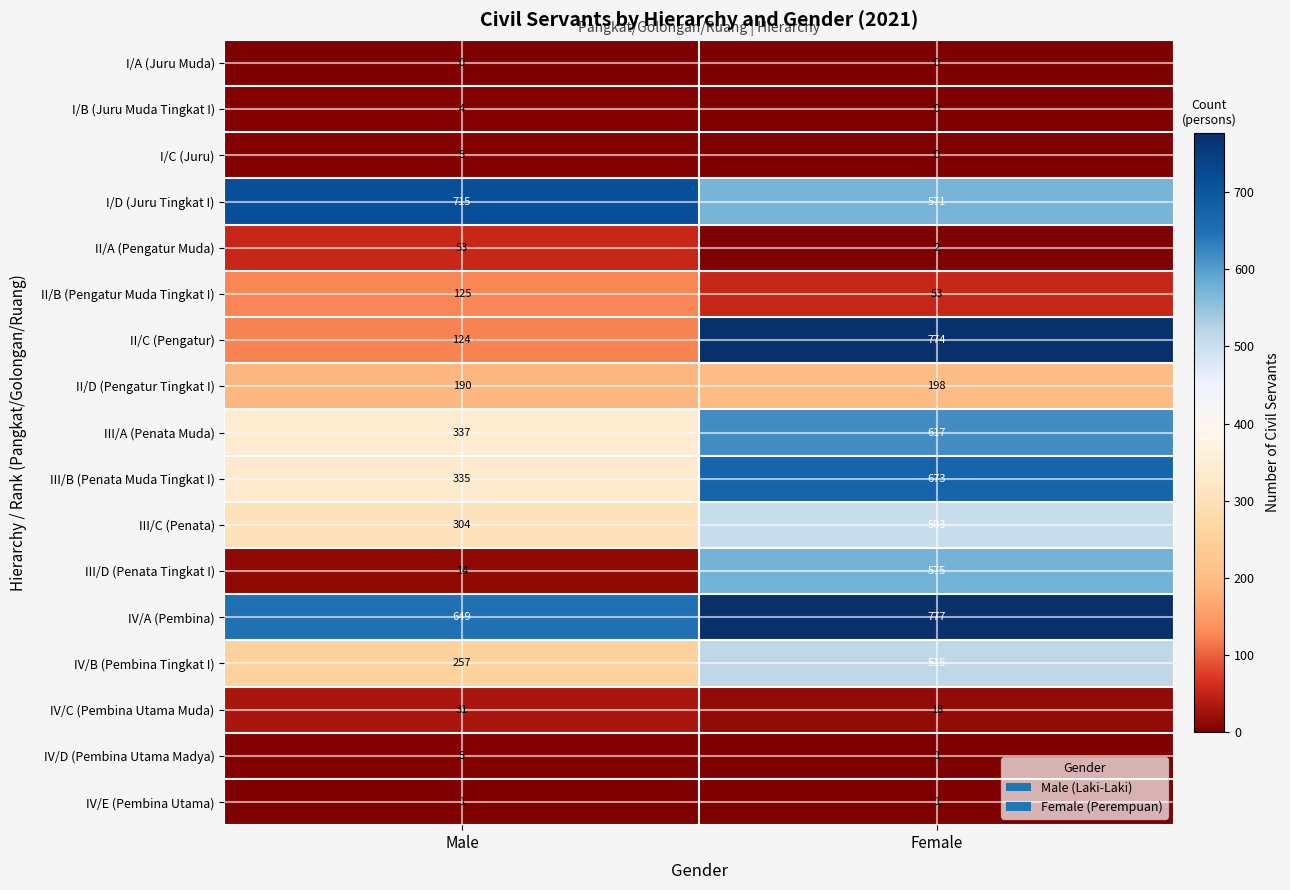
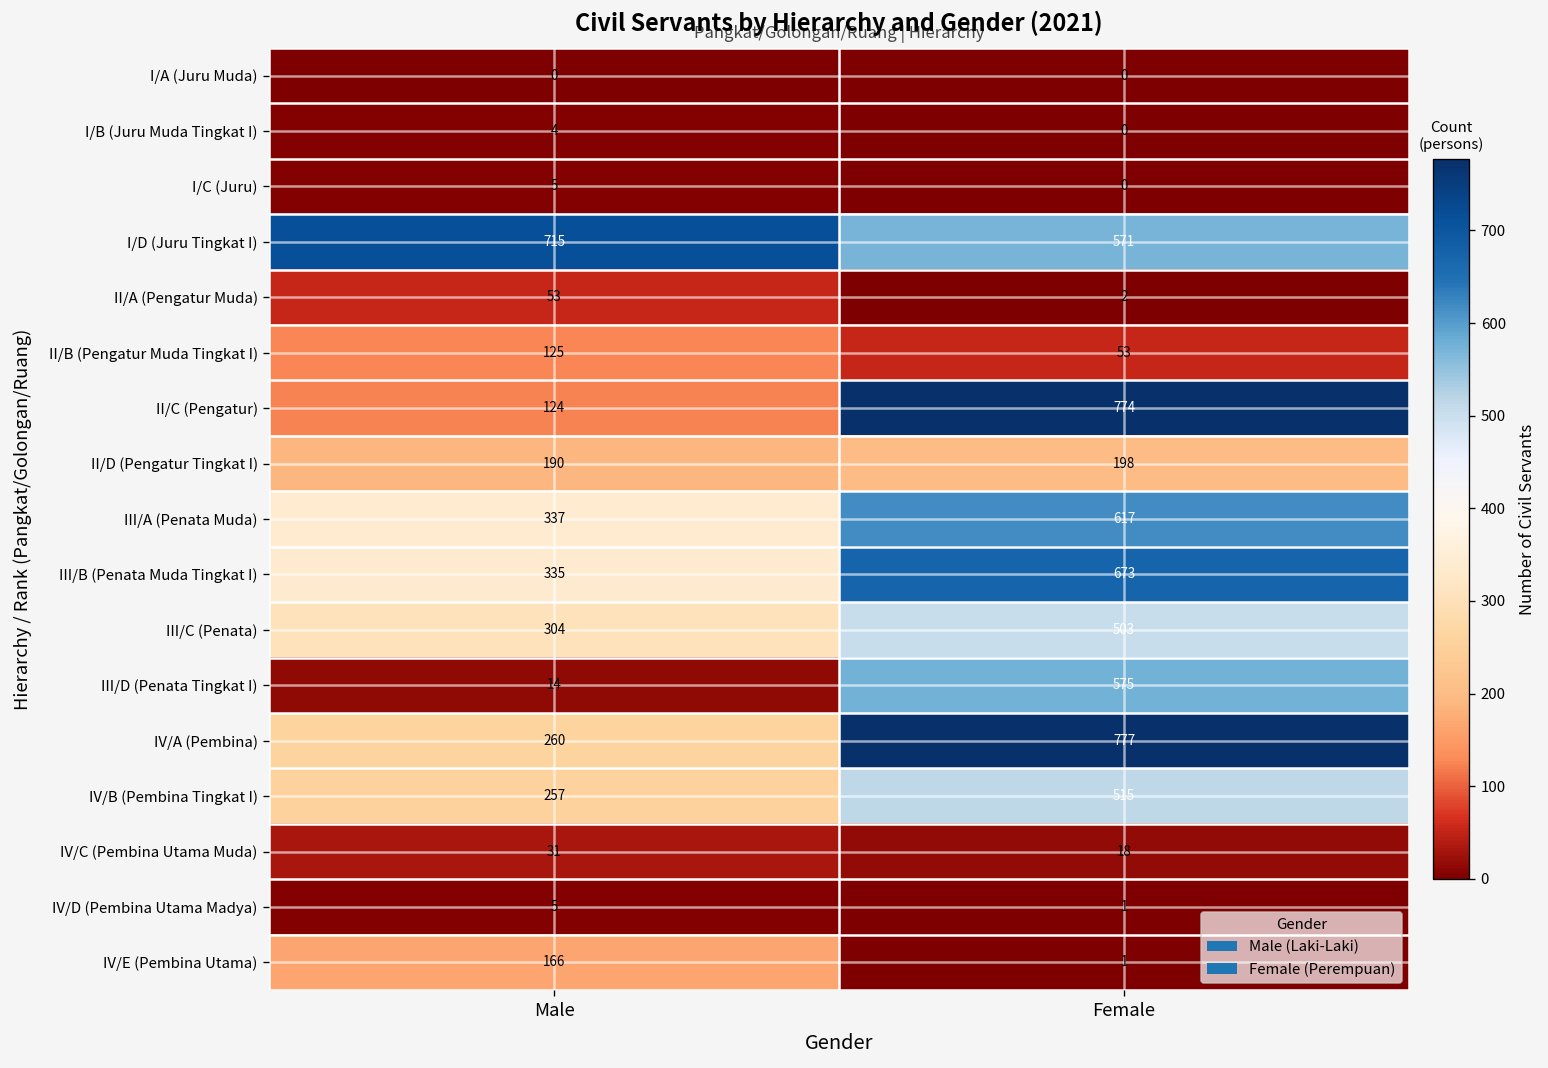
  {
    "I/A (Juru Muda)": {
      "Male": 0,
      "Female": 0
    },
    "I/B (Juru Muda Tingkat I)": {
      "Male": 4,
      "Female": 0
    },
    "I/C (Juru)": {
      "Male": 5,
      "Female": 0
    },
    "I/D (Juru Tingkat I)": {
      "Male": 715,
      "Female": 571
    },
    "II/A (Pengatur Muda)": {
      "Male": 53,
      "Female": 2
    },
    "II/B (Pengatur Muda Tingkat I)": {
      "Male": 125,
      "Female": 53
    },
    "II/C (Pengatur)": {
      "Male": 124,
      "Female": 774
    },
    "II/D (Pengatur Tingkat I)": {
      "Male": 190,
      "Female": 198
    },
    "III/A (Penata Muda)": {
      "Male": 337,
      "Female": 617
    },
    "III/B (Penata Muda Tingkat I)": {
      "Male": 335,
      "Female": 673
    },
    "III/C (Penata)": {
      "Male": 304,
      "Female": 503
    },
    "III/D (Penata Tingkat I)": {
      "Male": 14,
      "Female": 575
    },
    "IV/A (Pembina)": {
-     "Male": 649,
+     "Male": 260,
      "Female": 777
    },
    "IV/B (Pembina Tingkat I)": {
      "Male": 257,
      "Female": 515
    },
    "IV/C (Pembina Utama Muda)": {
      "Male": 31,
      "Female": 18
    },
    "IV/D (Pembina Utama Madya)": {
      "Male": 5,
      "Female": 1
    },
    "IV/E (Pembina Utama)": {
-     "Male": 1,
+     "Male": 166,
      "Female": 1
    }
  }
